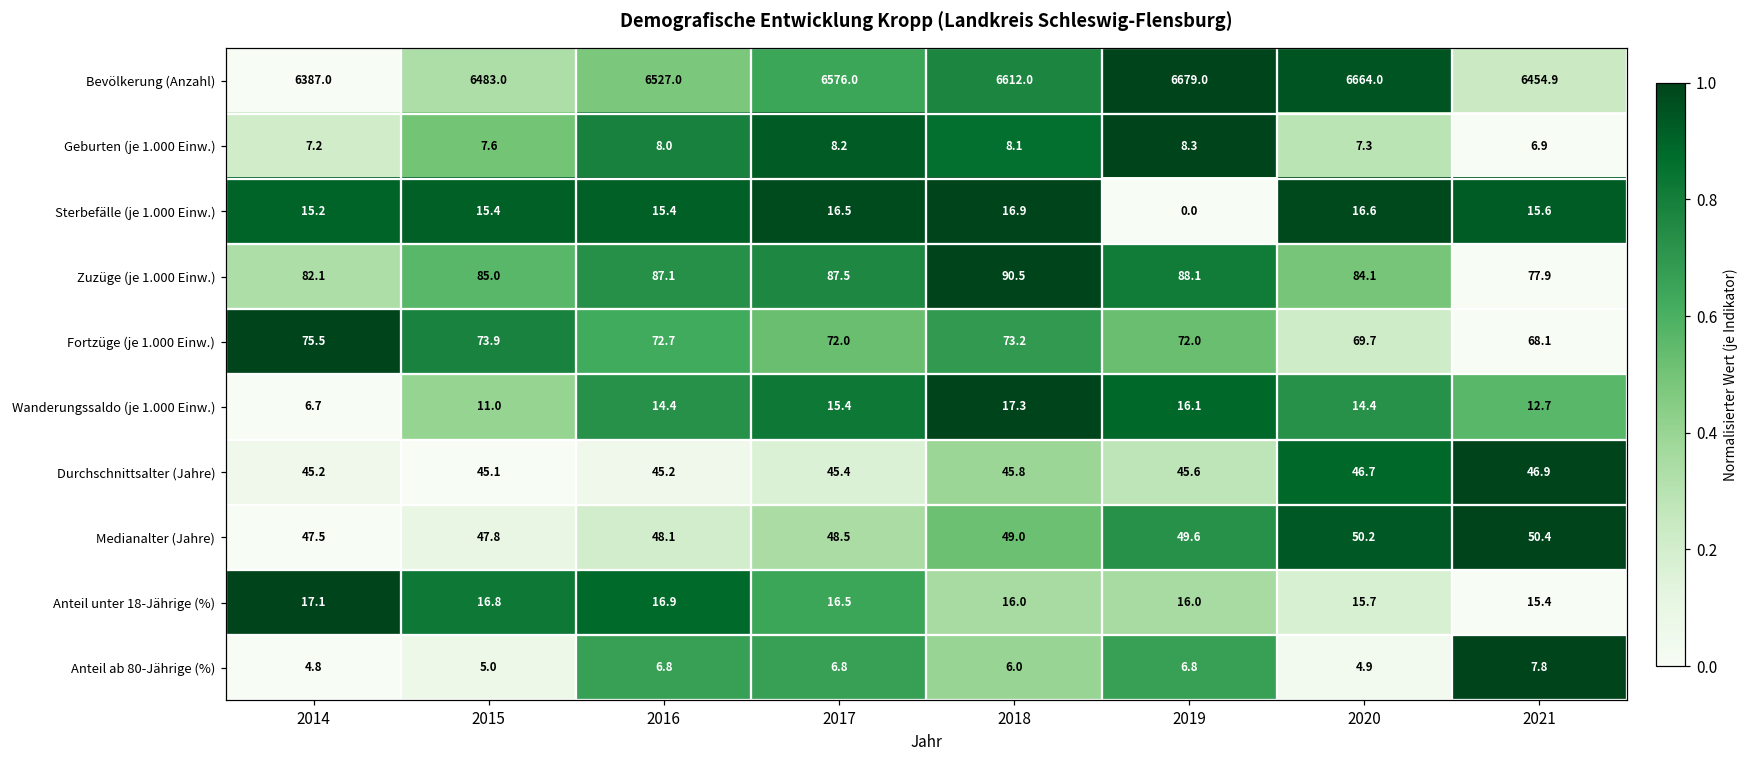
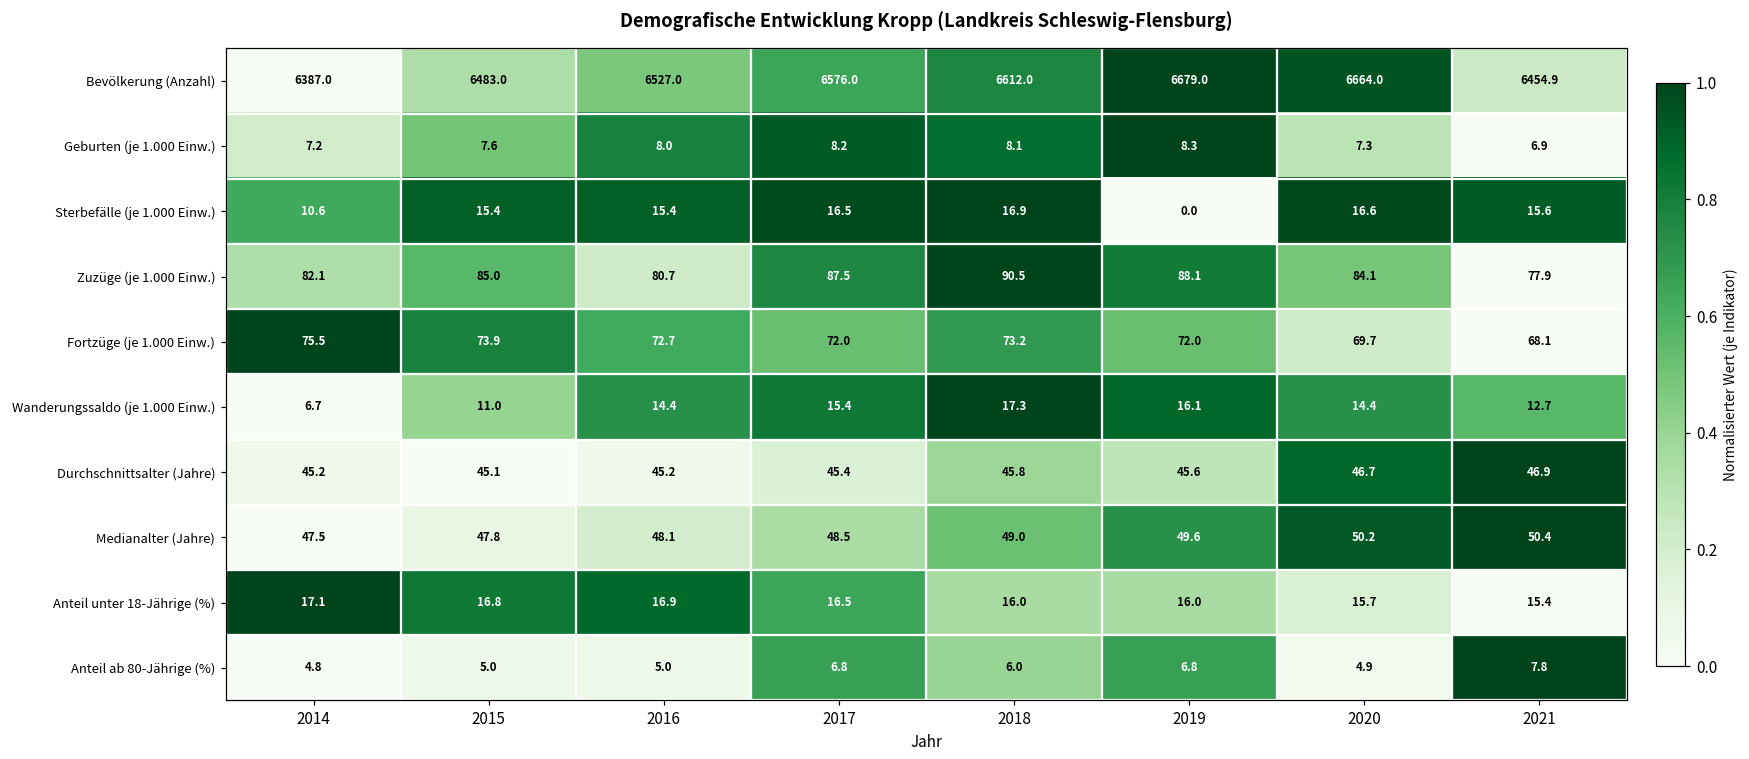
  {
    "Bevölkerung (Anzahl)": {
      "2014": 6387.0,
      "2015": 6483.0,
      "2016": 6527.0,
      "2017": 6576.0,
      "2018": 6612.0,
      "2019": 6679.0,
      "2020": 6664.0,
      "2021": 6454.9
    },
    "Geburten (je 1.000 Einw.)": {
      "2014": 7.2,
      "2015": 7.6,
      "2016": 8.0,
      "2017": 8.2,
      "2018": 8.1,
      "2019": 8.3,
      "2020": 7.3,
      "2021": 6.9
    },
    "Sterbefälle (je 1.000 Einw.)": {
-     "2014": 15.2,
+     "2014": 10.6,
      "2015": 15.4,
      "2016": 15.4,
      "2017": 16.5,
      "2018": 16.9,
      "2019": 0.0,
      "2020": 16.6,
      "2021": 15.6
    },
    "Zuzüge (je 1.000 Einw.)": {
      "2014": 82.1,
      "2015": 85.0,
-     "2016": 87.1,
+     "2016": 80.7,
      "2017": 87.5,
      "2018": 90.5,
      "2019": 88.1,
      "2020": 84.1,
      "2021": 77.9
    },
    "Fortzüge (je 1.000 Einw.)": {
      "2014": 75.5,
      "2015": 73.9,
      "2016": 72.7,
      "2017": 72.0,
      "2018": 73.2,
      "2019": 72.0,
      "2020": 69.7,
      "2021": 68.1
    },
    "Wanderungssaldo (je 1.000 Einw.)": {
      "2014": 6.7,
      "2015": 11.0,
      "2016": 14.4,
      "2017": 15.4,
      "2018": 17.3,
      "2019": 16.1,
      "2020": 14.4,
      "2021": 12.7
    },
    "Durchschnittsalter (Jahre)": {
      "2014": 45.2,
      "2015": 45.1,
      "2016": 45.2,
      "2017": 45.4,
      "2018": 45.8,
      "2019": 45.6,
      "2020": 46.7,
      "2021": 46.9
    },
    "Medianalter (Jahre)": {
      "2014": 47.5,
      "2015": 47.8,
      "2016": 48.1,
      "2017": 48.5,
      "2018": 49.0,
      "2019": 49.6,
      "2020": 50.2,
      "2021": 50.4
    },
    "Anteil unter 18-Jährige (%)": {
      "2014": 17.1,
      "2015": 16.8,
      "2016": 16.9,
      "2017": 16.5,
      "2018": 16.0,
      "2019": 16.0,
      "2020": 15.7,
      "2021": 15.4
    },
    "Anteil ab 80-Jährige (%)": {
      "2014": 4.8,
      "2015": 5.0,
-     "2016": 6.8,
+     "2016": 5.0,
      "2017": 6.8,
      "2018": 6.0,
      "2019": 6.8,
      "2020": 4.9,
      "2021": 7.8
    }
  }
